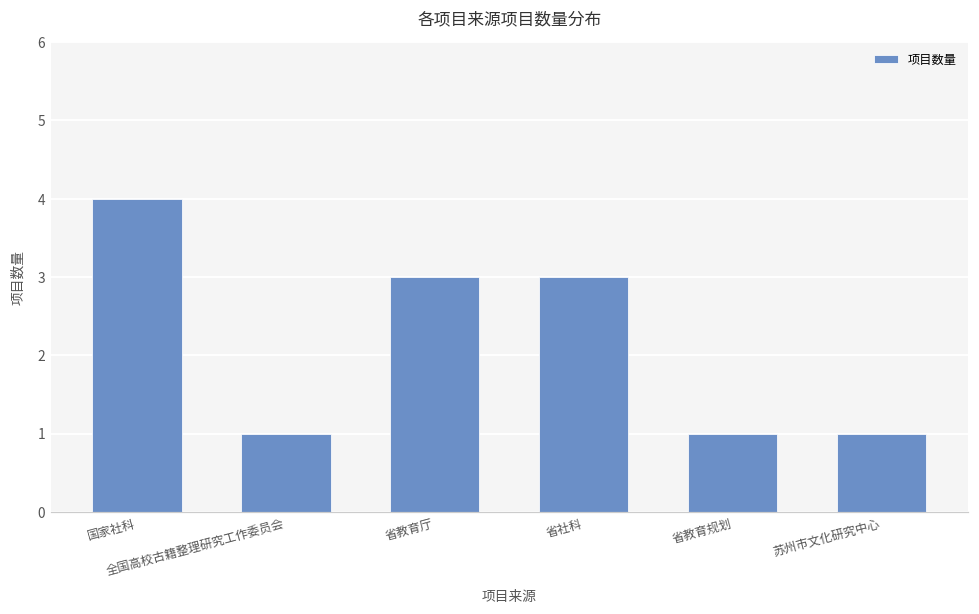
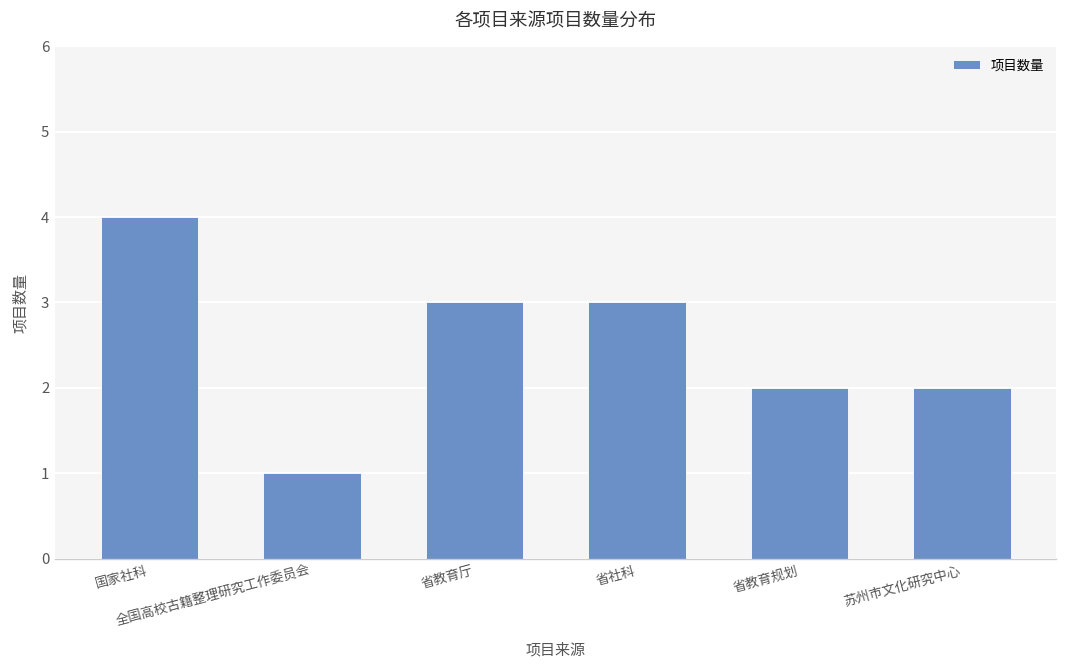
  {
    "国家社科": 4,
    "全国高校古籍整理研究工作委员会": 1,
    "省教育厅": 3,
    "省社科": 3,
-   "省教育规划": 1,
-   "苏州市文化研究中心": 1
+   "省教育规划": 2,
+   "苏州市文化研究中心": 2
  }
